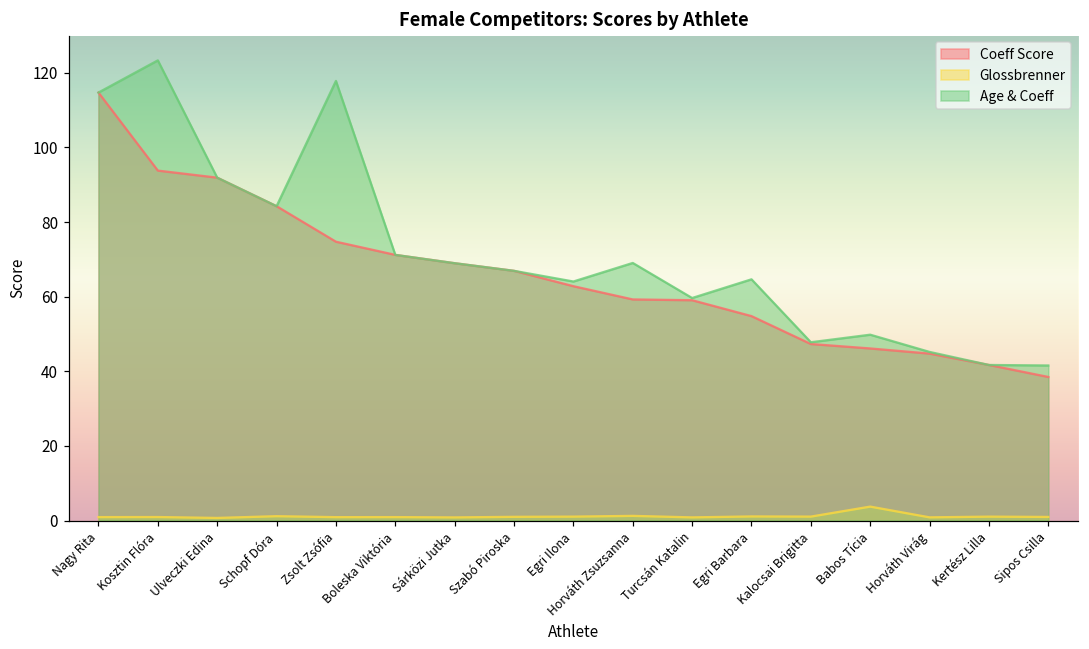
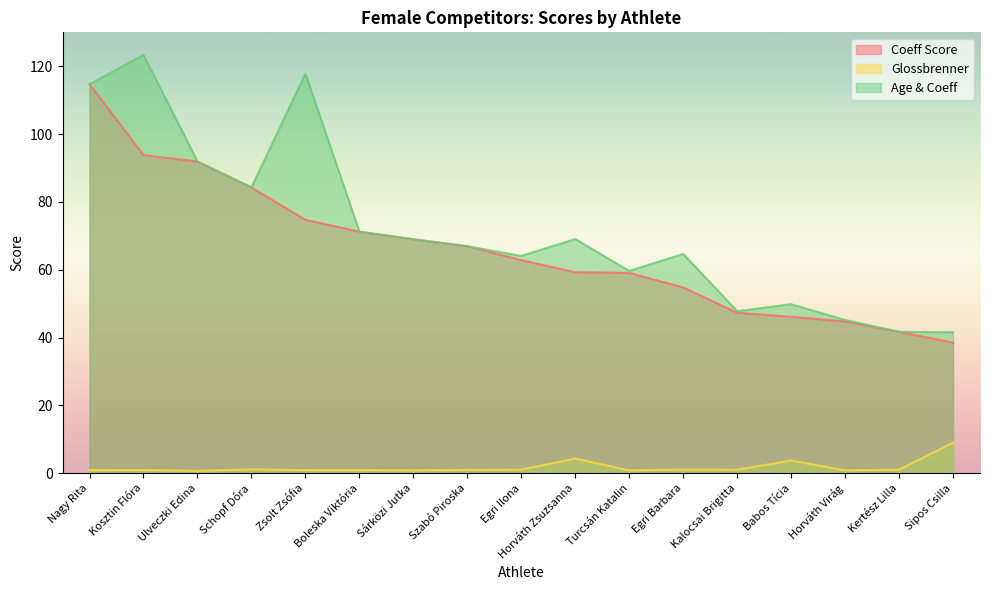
  {
    "Coeff Score": {
      "Kosztin Flóra": 94,
      "Zsolt Zsófia": 75,
      "Egri Ilona": 63,
      "Horváth Zsuzsanna": 59,
      "Egri Barbara": 55,
      "Babos Tícia": 46,
      "Sipos Csilla": 38
    },
    "Glossbrenner": {
      "Nagy Rita": 1,
      "Kosztin Flóra": 1,
      "Ulveczki Edina": 1,
      "Schopf Dóra": 1,
      "Zsolt Zsófia": 1,
      "Boleska Viktória": 1,
      "Sárközi Jutka": 1,
      "Szabó Piroska": 1,
      "Egri Ilona": 1,
-     "Horváth Zsuzsanna": 1,
+     "Horváth Zsuzsanna": 4,
      "Turcsán Katalin": 1,
      "Egri Barbara": 1,
      "Kalocsai Brigitta": 1,
      "Babos Tícia": 4,
      "Horváth Virág": 1,
      "Kertész Lilla": 1,
-     "Sipos Csilla": 1
+     "Sipos Csilla": 9
    },
    "Age & Coeff": {
      "Kosztin Flóra": 123,
      "Zsolt Zsófia": 118,
      "Egri Ilona": 64,
      "Horváth Zsuzsanna": 69,
      "Egri Barbara": 65,
      "Babos Tícia": 50,
      "Sipos Csilla": 42
    }
  }
